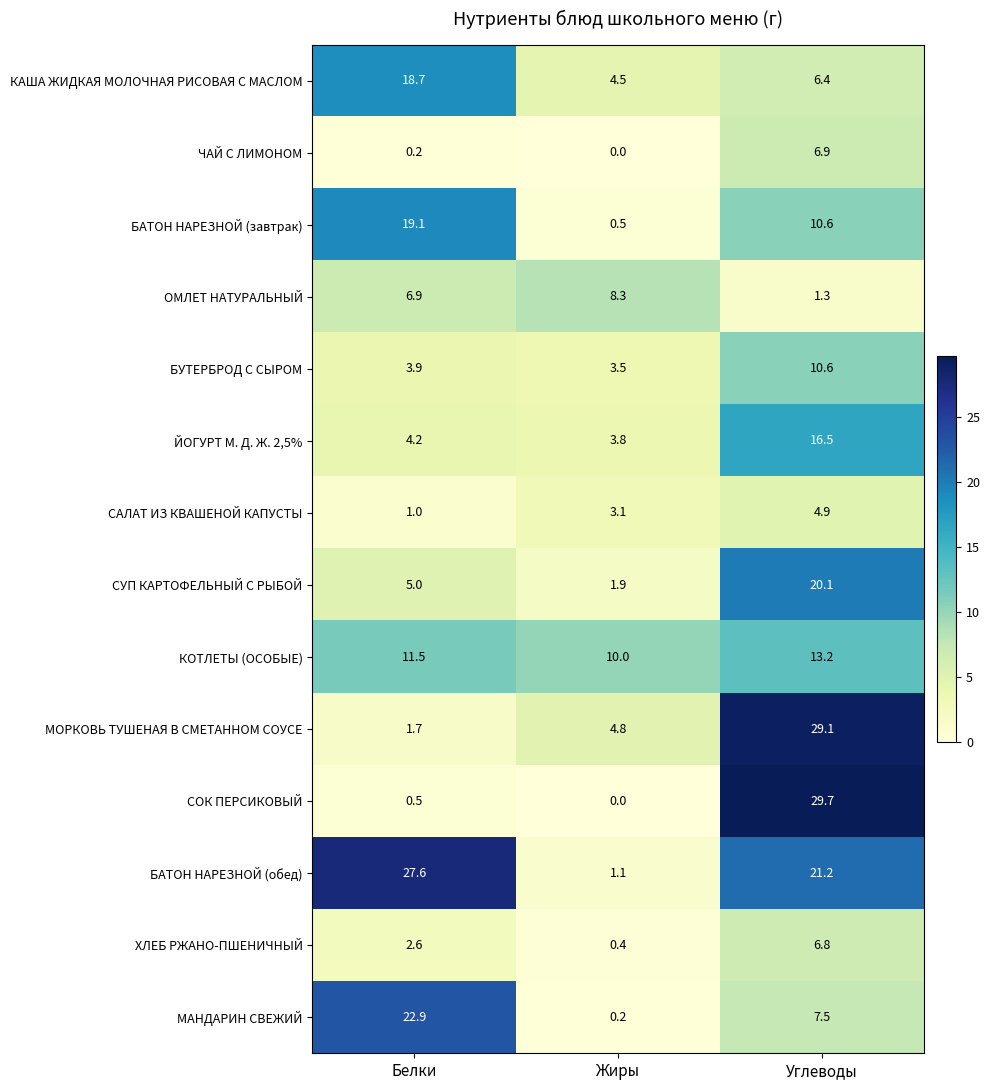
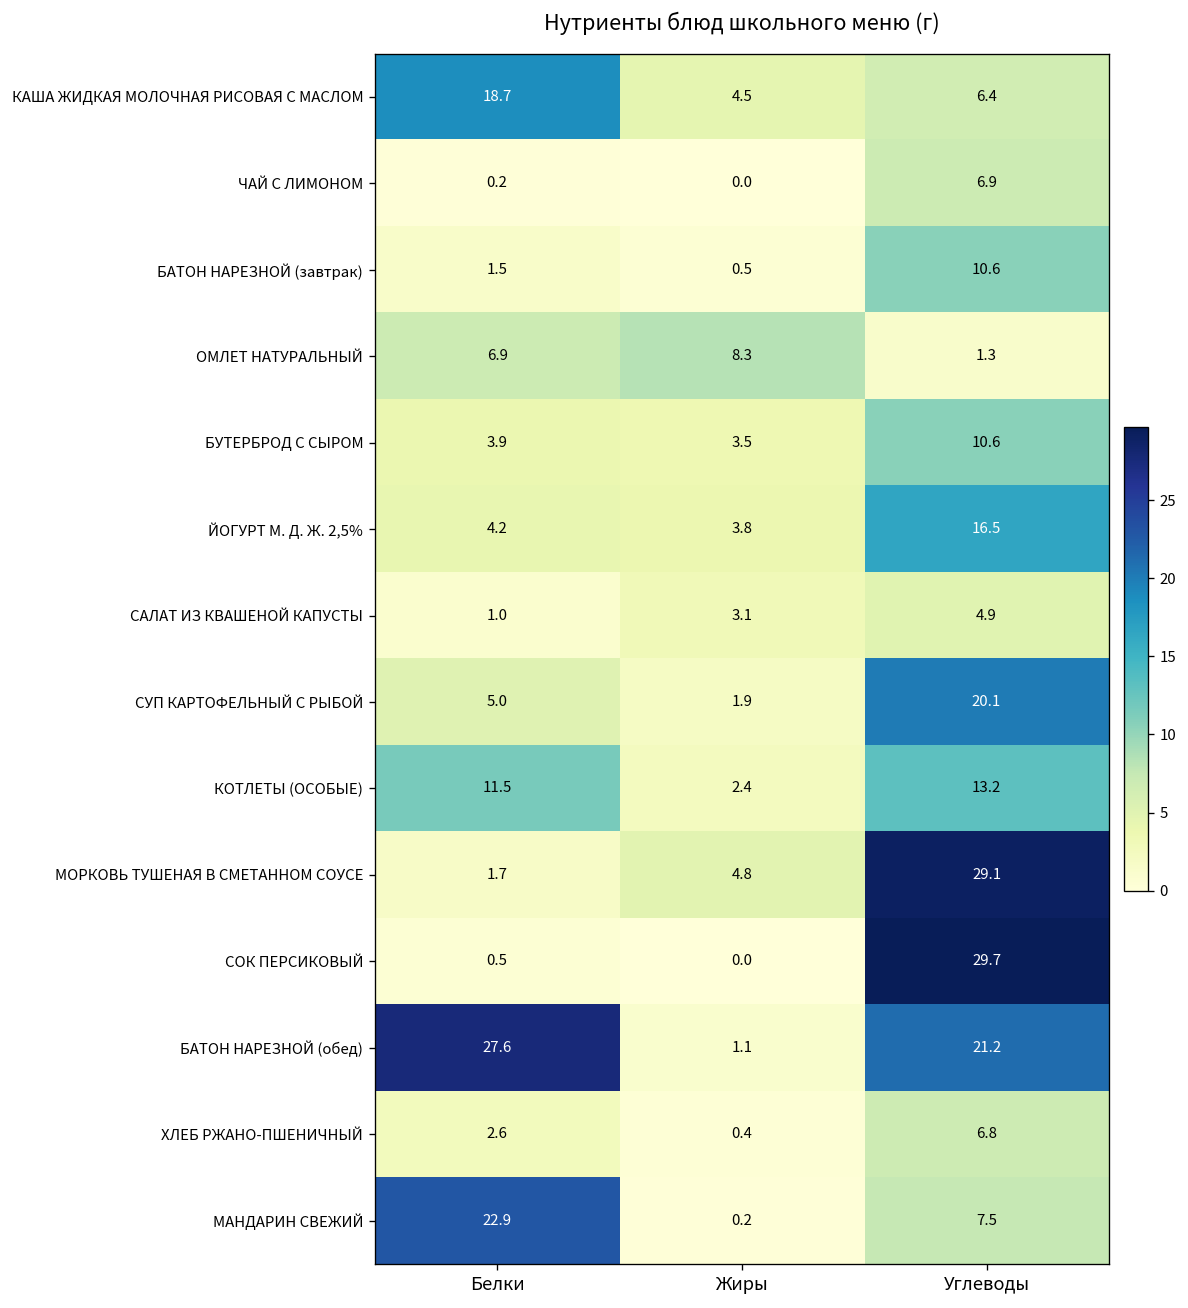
  {
    "КАША ЖИДКАЯ МОЛОЧНАЯ РИСОВАЯ С МАСЛОМ": {
      "Белки": 18.7,
      "Жиры": 4.5,
      "Углеводы": 6.4
    },
    "ЧАЙ С ЛИМОНОМ": {
      "Белки": 0.2,
      "Жиры": 0.0,
      "Углеводы": 6.9
    },
    "БАТОН НАРЕЗНОЙ (завтрак)": {
-     "Белки": 19.1,
+     "Белки": 1.5,
      "Жиры": 0.5,
      "Углеводы": 10.6
    },
    "ОМЛЕТ НАТУРАЛЬНЫЙ": {
      "Белки": 6.9,
      "Жиры": 8.3,
      "Углеводы": 1.3
    },
    "БУТЕРБРОД С СЫРОМ": {
      "Белки": 3.9,
      "Жиры": 3.5,
      "Углеводы": 10.6
    },
    "ЙОГУРТ М. Д. Ж. 2,5%": {
      "Белки": 4.2,
      "Жиры": 3.8,
      "Углеводы": 16.5
    },
    "САЛАТ ИЗ КВАШЕНОЙ КАПУСТЫ": {
      "Белки": 1.0,
      "Жиры": 3.1,
      "Углеводы": 4.9
    },
    "СУП КАРТОФЕЛЬНЫЙ С РЫБОЙ": {
      "Белки": 5.0,
      "Жиры": 1.9,
      "Углеводы": 20.1
    },
    "КОТЛЕТЫ (ОСОБЫЕ)": {
      "Белки": 11.5,
-     "Жиры": 10.0,
+     "Жиры": 2.4,
      "Углеводы": 13.2
    },
    "МОРКОВЬ ТУШЕНАЯ В СМЕТАННОМ СОУСЕ": {
      "Белки": 1.7,
      "Жиры": 4.8,
      "Углеводы": 29.1
    },
    "СОК ПЕРСИКОВЫЙ": {
      "Белки": 0.5,
      "Жиры": 0.0,
      "Углеводы": 29.7
    },
    "БАТОН НАРЕЗНОЙ (обед)": {
      "Белки": 27.6,
      "Жиры": 1.1,
      "Углеводы": 21.2
    },
    "ХЛЕБ РЖАНО-ПШЕНИЧНЫЙ": {
      "Белки": 2.6,
      "Жиры": 0.4,
      "Углеводы": 6.8
    },
    "МАНДАРИН СВЕЖИЙ": {
      "Белки": 22.9,
      "Жиры": 0.2,
      "Углеводы": 7.5
    }
  }
